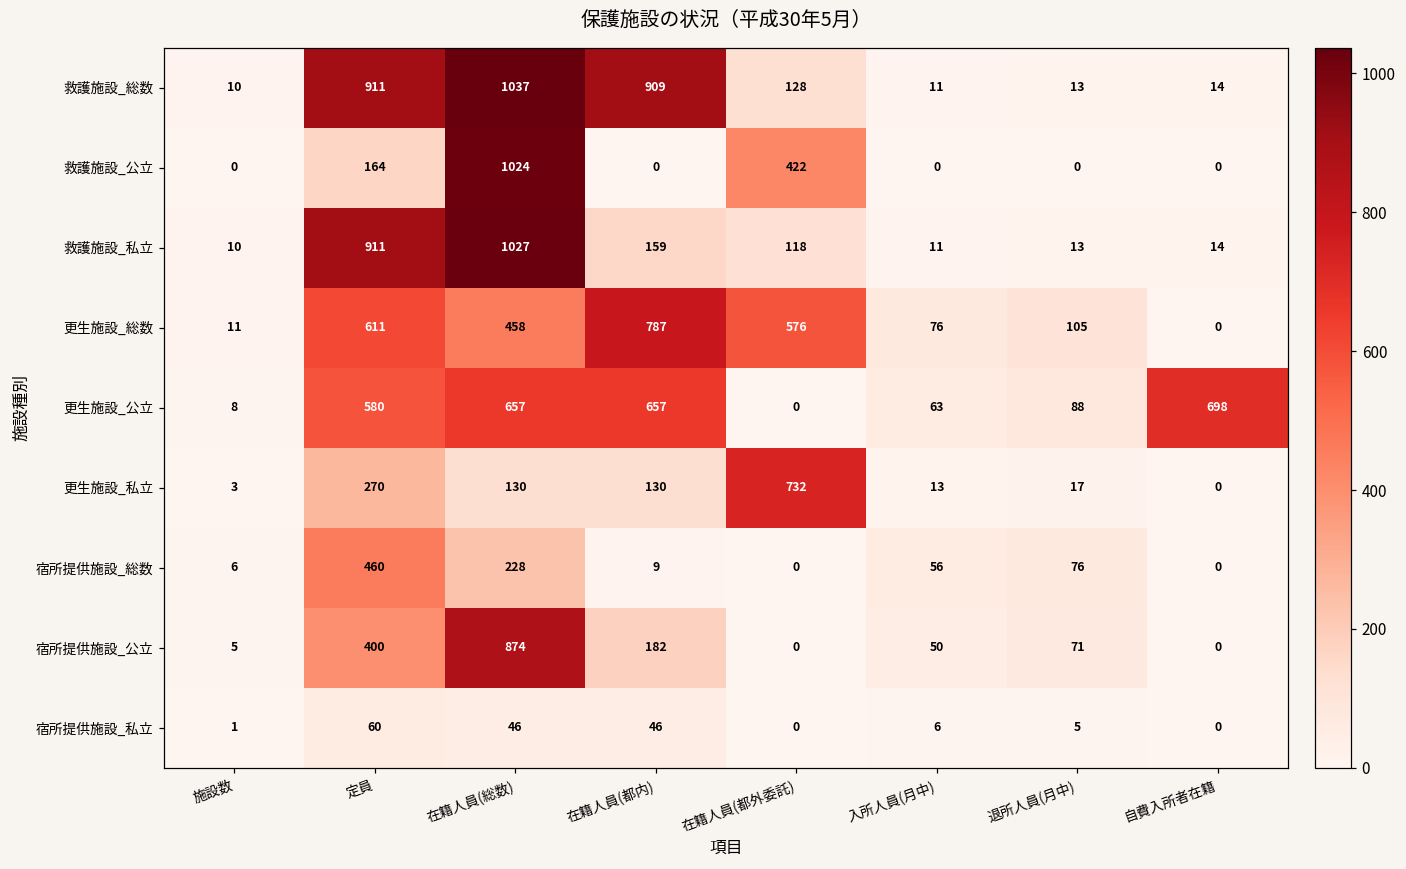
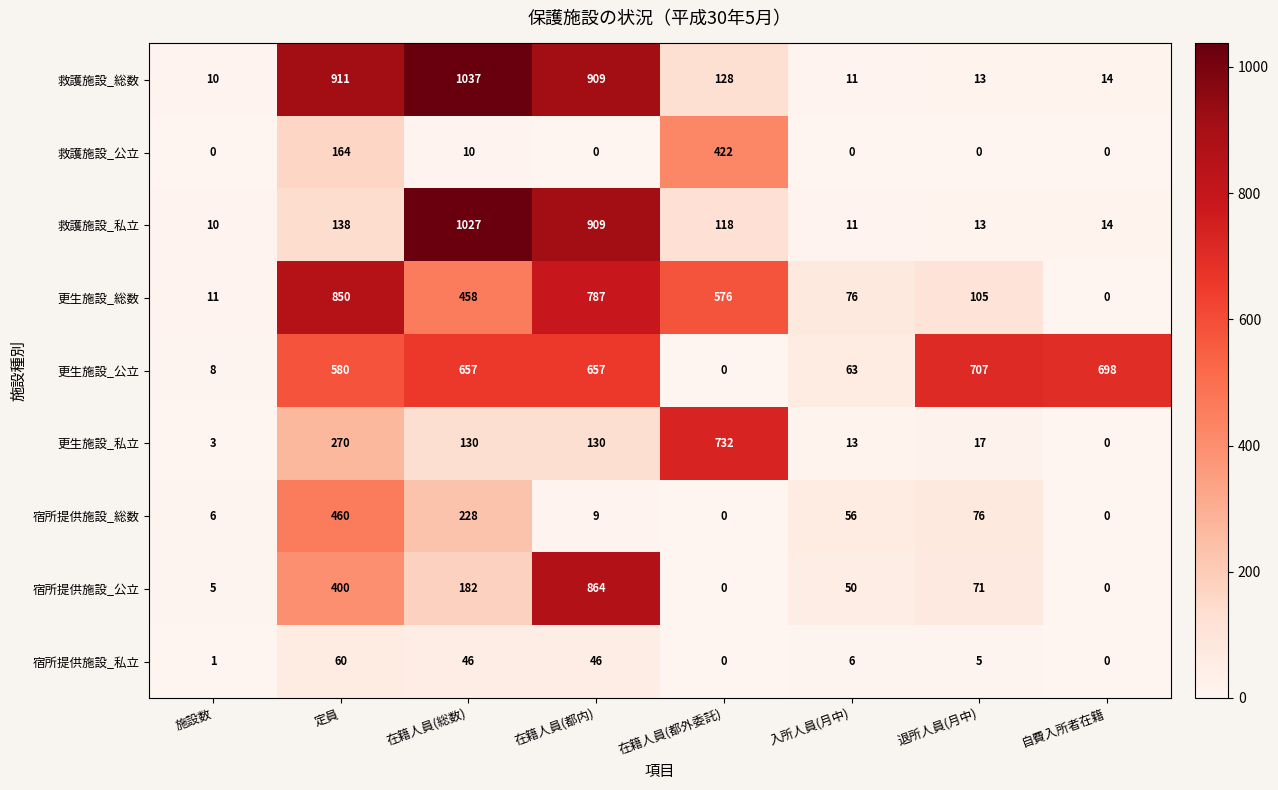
  {
    "救護施設_総数": {
      "施設数": 10,
      "定員": 911,
      "在籍人員(総数)": 1037,
      "在籍人員(都内)": 909,
      "在籍人員(都外委託)": 128,
      "入所人員(月中)": 11,
      "退所人員(月中)": 13,
      "自費入所者在籍": 14
    },
    "救護施設_公立": {
      "施設数": 0,
      "定員": 164,
-     "在籍人員(総数)": 1024,
+     "在籍人員(総数)": 10,
      "在籍人員(都内)": 0,
      "在籍人員(都外委託)": 422,
      "入所人員(月中)": 0,
      "退所人員(月中)": 0,
      "自費入所者在籍": 0
    },
    "救護施設_私立": {
      "施設数": 10,
-     "定員": 911,
+     "定員": 138,
      "在籍人員(総数)": 1027,
-     "在籍人員(都内)": 159,
+     "在籍人員(都内)": 909,
      "在籍人員(都外委託)": 118,
      "入所人員(月中)": 11,
      "退所人員(月中)": 13,
      "自費入所者在籍": 14
    },
    "更生施設_総数": {
      "施設数": 11,
-     "定員": 611,
+     "定員": 850,
      "在籍人員(総数)": 458,
      "在籍人員(都内)": 787,
      "在籍人員(都外委託)": 576,
      "入所人員(月中)": 76,
      "退所人員(月中)": 105,
      "自費入所者在籍": 0
    },
    "更生施設_公立": {
      "施設数": 8,
      "定員": 580,
      "在籍人員(総数)": 657,
      "在籍人員(都内)": 657,
      "在籍人員(都外委託)": 0,
      "入所人員(月中)": 63,
-     "退所人員(月中)": 88,
+     "退所人員(月中)": 707,
      "自費入所者在籍": 698
    },
    "更生施設_私立": {
      "施設数": 3,
      "定員": 270,
      "在籍人員(総数)": 130,
      "在籍人員(都内)": 130,
      "在籍人員(都外委託)": 732,
      "入所人員(月中)": 13,
      "退所人員(月中)": 17,
      "自費入所者在籍": 0
    },
    "宿所提供施設_総数": {
      "施設数": 6,
      "定員": 460,
      "在籍人員(総数)": 228,
      "在籍人員(都内)": 9,
      "在籍人員(都外委託)": 0,
      "入所人員(月中)": 56,
      "退所人員(月中)": 76,
      "自費入所者在籍": 0
    },
    "宿所提供施設_公立": {
      "施設数": 5,
      "定員": 400,
-     "在籍人員(総数)": 874,
-     "在籍人員(都内)": 182,
+     "在籍人員(総数)": 182,
+     "在籍人員(都内)": 864,
      "在籍人員(都外委託)": 0,
      "入所人員(月中)": 50,
      "退所人員(月中)": 71,
      "自費入所者在籍": 0
    },
    "宿所提供施設_私立": {
      "施設数": 1,
      "定員": 60,
      "在籍人員(総数)": 46,
      "在籍人員(都内)": 46,
      "在籍人員(都外委託)": 0,
      "入所人員(月中)": 6,
      "退所人員(月中)": 5,
      "自費入所者在籍": 0
    }
  }
